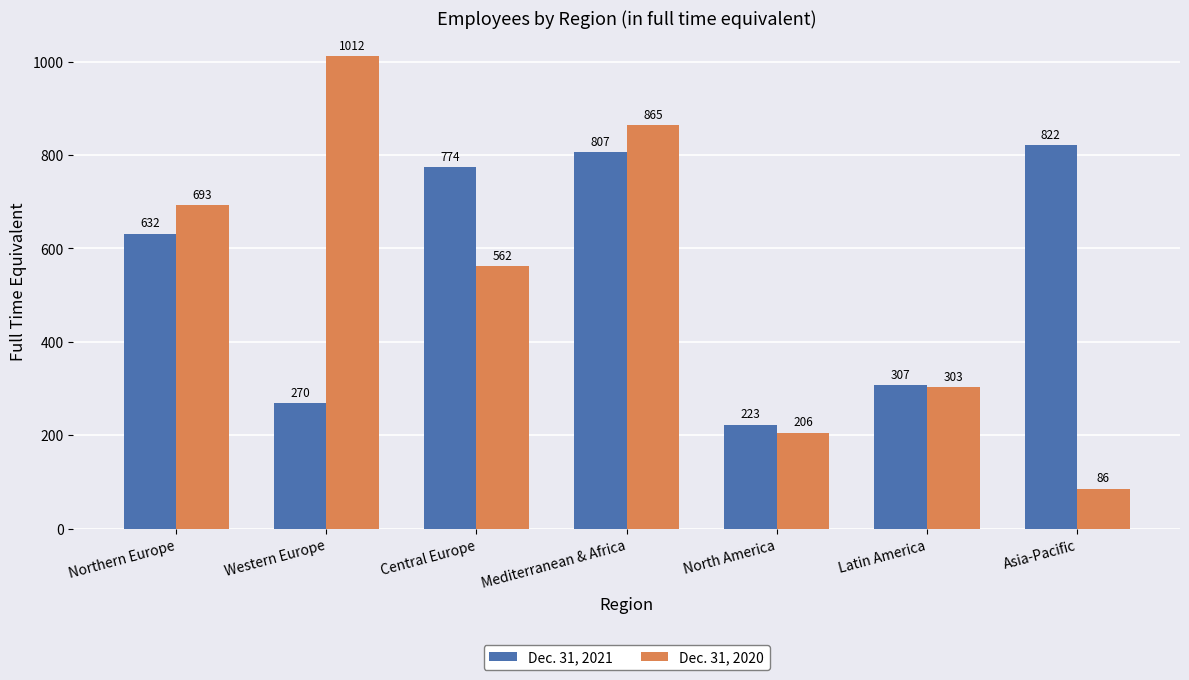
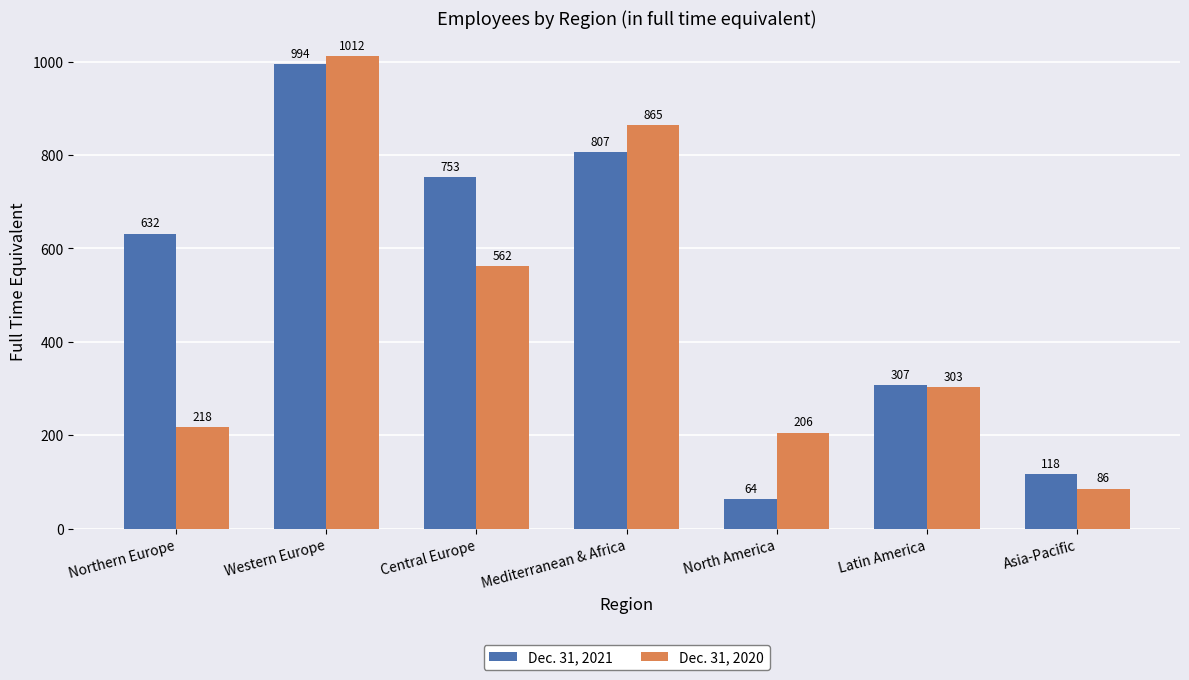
  {
    "Dec. 31, 2021": {
      "Northern Europe": 632,
-     "Western Europe": 270,
-     "Central Europe": 774,
+     "Western Europe": 994,
+     "Central Europe": 753,
      "Mediterranean & Africa": 807,
-     "North America": 223,
+     "North America": 64,
      "Latin America": 307,
-     "Asia-Pacific": 822
+     "Asia-Pacific": 118
    },
    "Dec. 31, 2020": {
-     "Northern Europe": 693,
+     "Northern Europe": 218,
      "Western Europe": 1012,
      "Central Europe": 562,
      "Mediterranean & Africa": 865,
      "North America": 206,
      "Latin America": 303,
      "Asia-Pacific": 86
    }
  }
